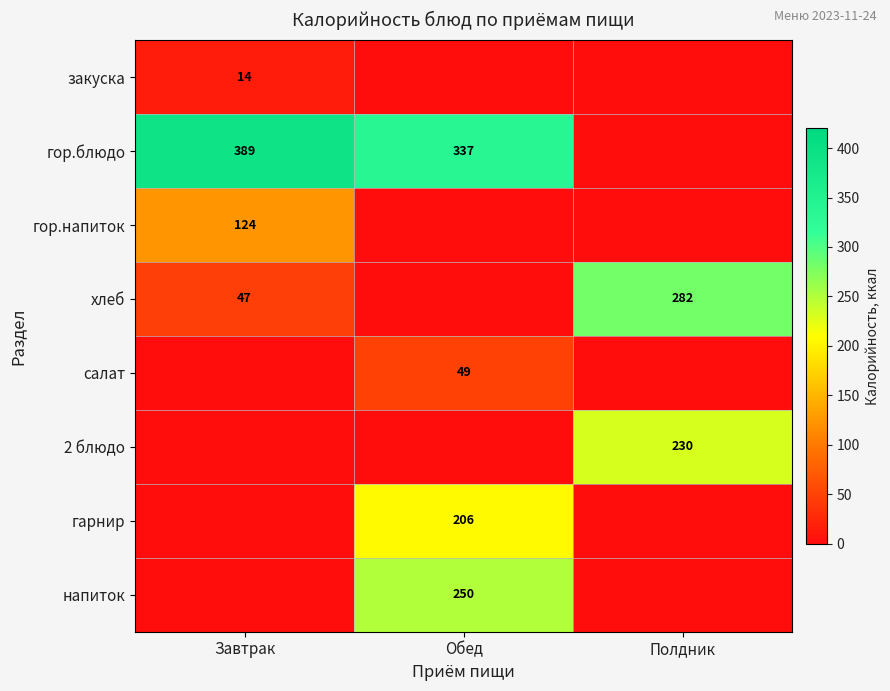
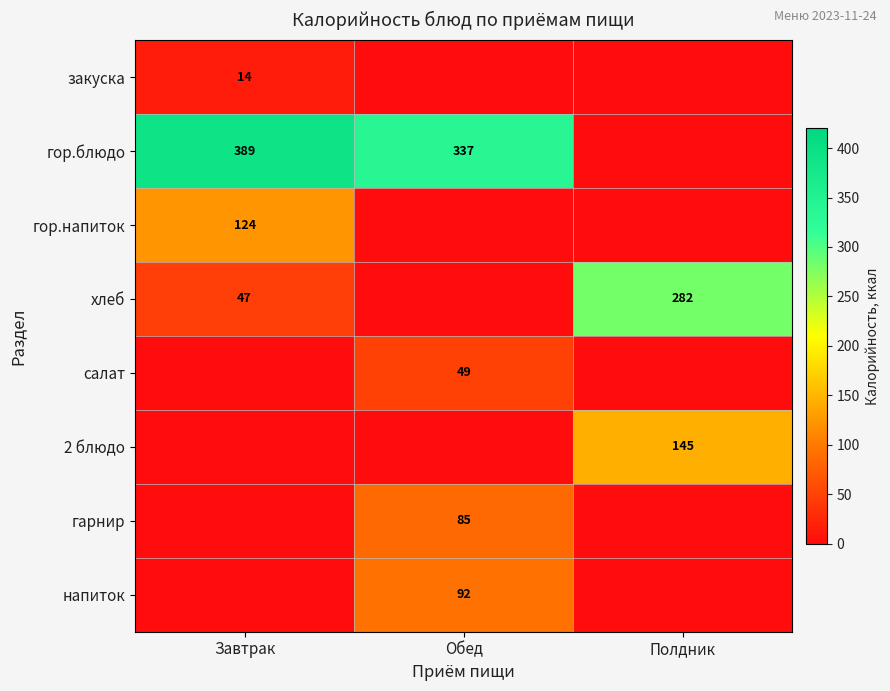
  {
    "закуска": {
      "Завтрак": 14
    },
    "гор.блюдо": {
      "Завтрак": 389,
      "Обед": 337
    },
    "гор.напиток": {
      "Завтрак": 124
    },
    "хлеб": {
      "Завтрак": 47,
      "Полдник": 282
    },
    "салат": {
      "Обед": 49
    },
    "2 блюдо": {
-     "Полдник": 230
+     "Полдник": 145
    },
    "гарнир": {
-     "Обед": 206
+     "Обед": 85
    },
    "напиток": {
-     "Обед": 250
+     "Обед": 92
    }
  }
